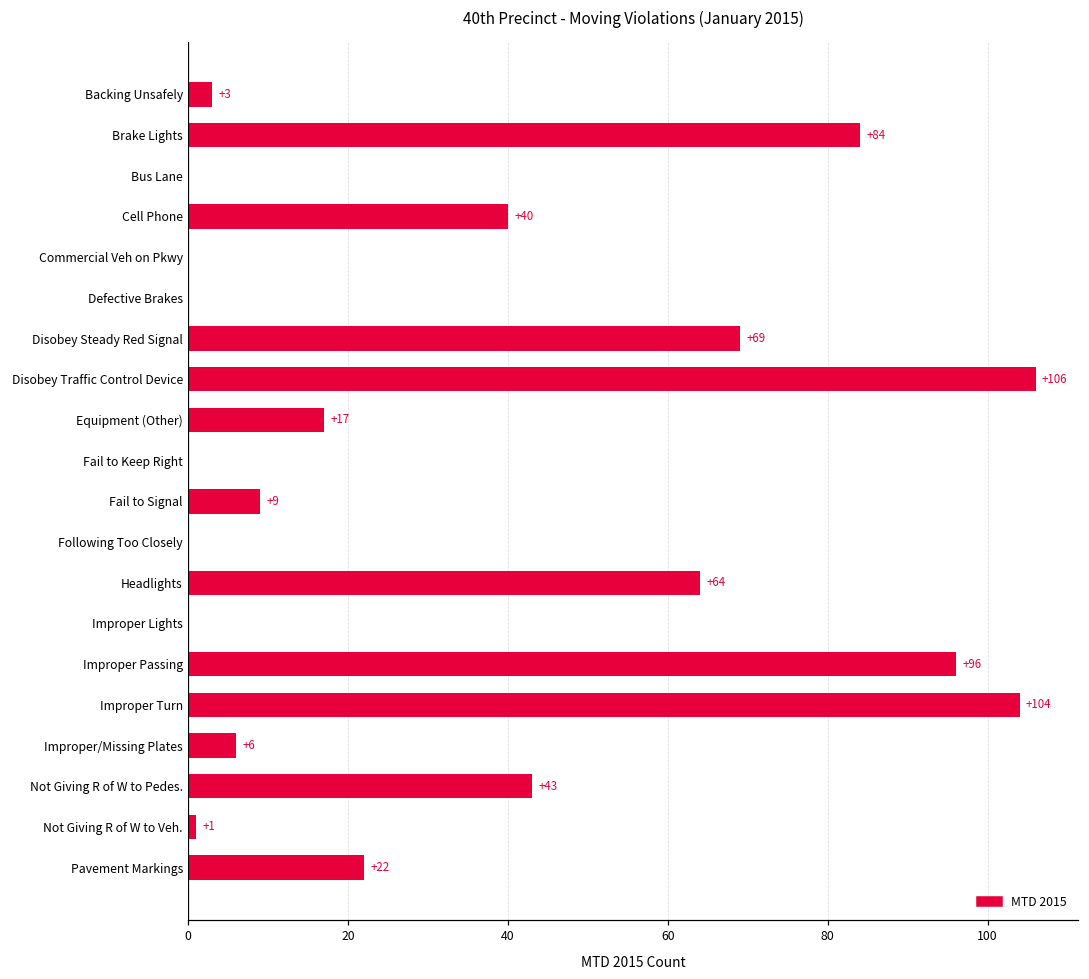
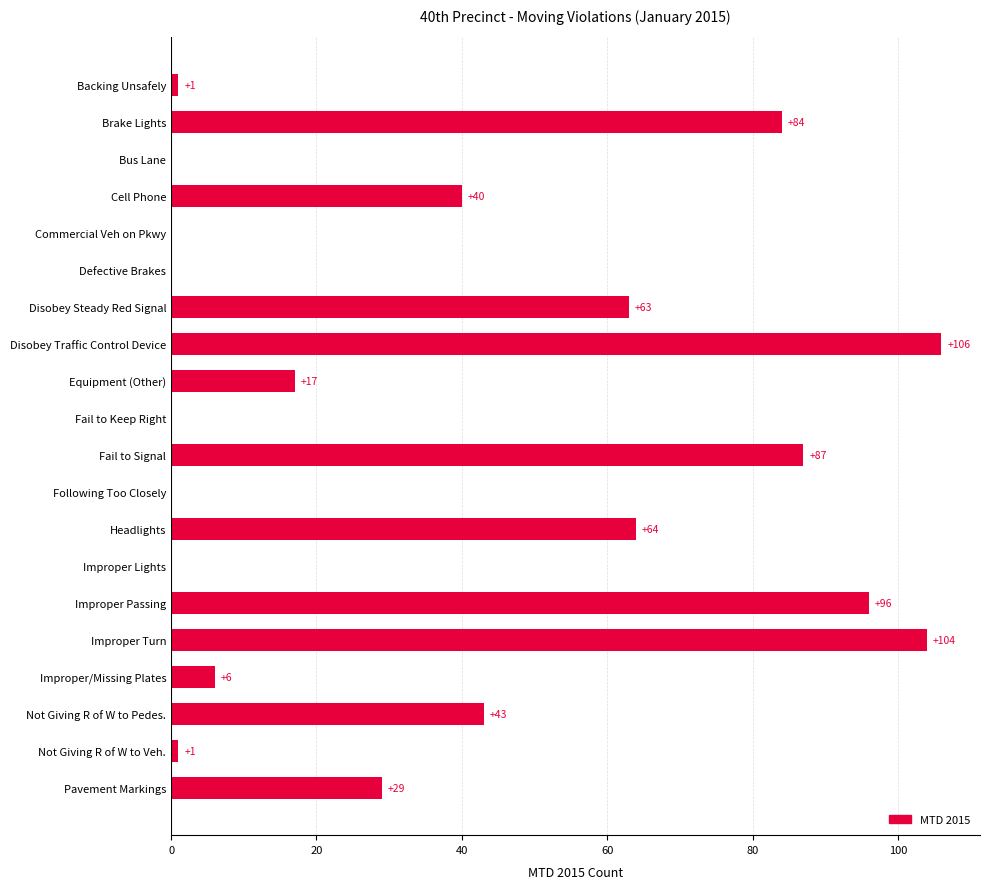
  {
-   "Backing Unsafely": "+3",
+   "Backing Unsafely": "+1",
    "Brake Lights": "+84",
    "Cell Phone": "+40",
-   "Disobey Steady Red Signal": "+69",
+   "Disobey Steady Red Signal": "+63",
    "Disobey Traffic Control Device": "+106",
    "Equipment (Other)": "+17",
-   "Fail to Signal": "+9",
+   "Fail to Signal": "+87",
    "Headlights": "+64",
    "Improper Passing": "+96",
    "Improper Turn": "+104",
    "Improper/Missing Plates": "+6",
    "Not Giving R of W to Pedes.": "+43",
    "Not Giving R of W to Veh.": "+1",
-   "Pavement Markings": "+22"
+   "Pavement Markings": "+29"
  }
